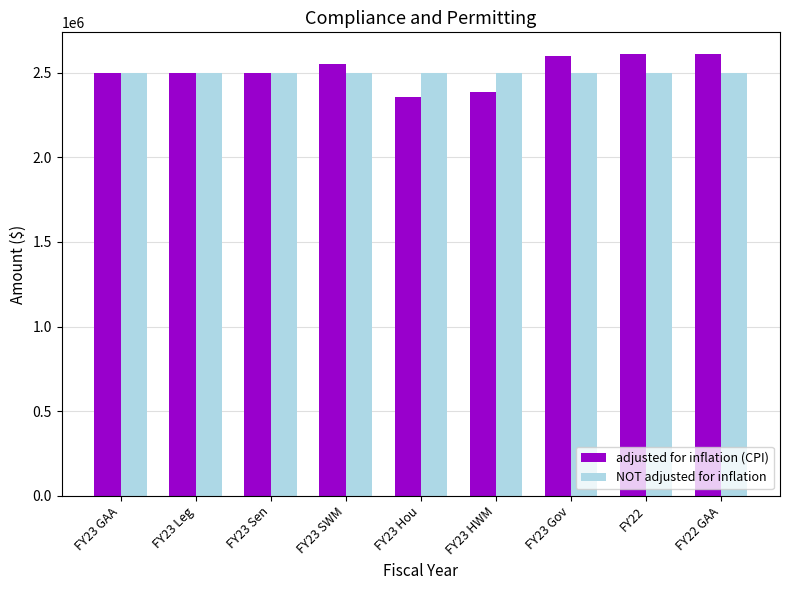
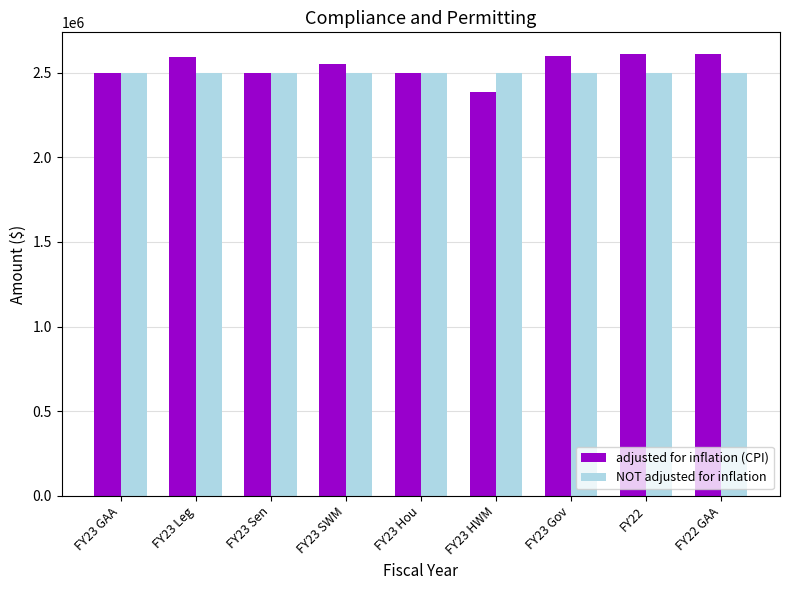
  {
    "adjusted for inflation (CPI)": {
      "FY23 GAA": 2500000,
-     "FY23 Leg": 2500000,
+     "FY23 Leg": 2590000,
      "FY23 Sen": 2500000,
      "FY23 SWM": 2550000,
-     "FY23 Hou": 2360000,
+     "FY23 Hou": 2500000,
      "FY23 HWM": 2390000,
      "FY23 Gov": 2600000,
      "FY22": 2610000,
      "FY22 GAA": 2610000
    },
    "NOT adjusted for inflation": {
      "FY23 GAA": 2500000,
      "FY23 Leg": 2500000,
      "FY23 Sen": 2500000,
      "FY23 SWM": 2500000,
      "FY23 Hou": 2500000,
      "FY23 HWM": 2500000,
      "FY23 Gov": 2500000,
      "FY22": 2500000,
      "FY22 GAA": 2500000
    }
  }
